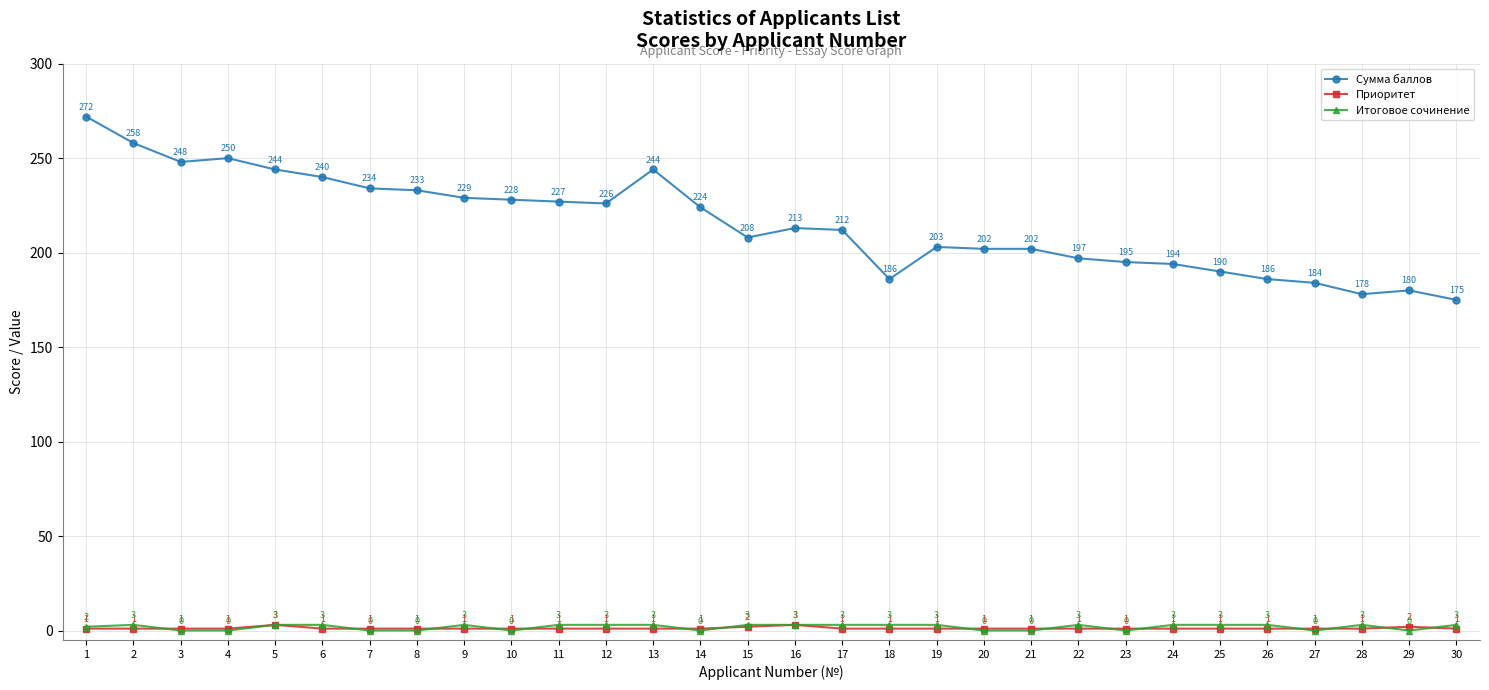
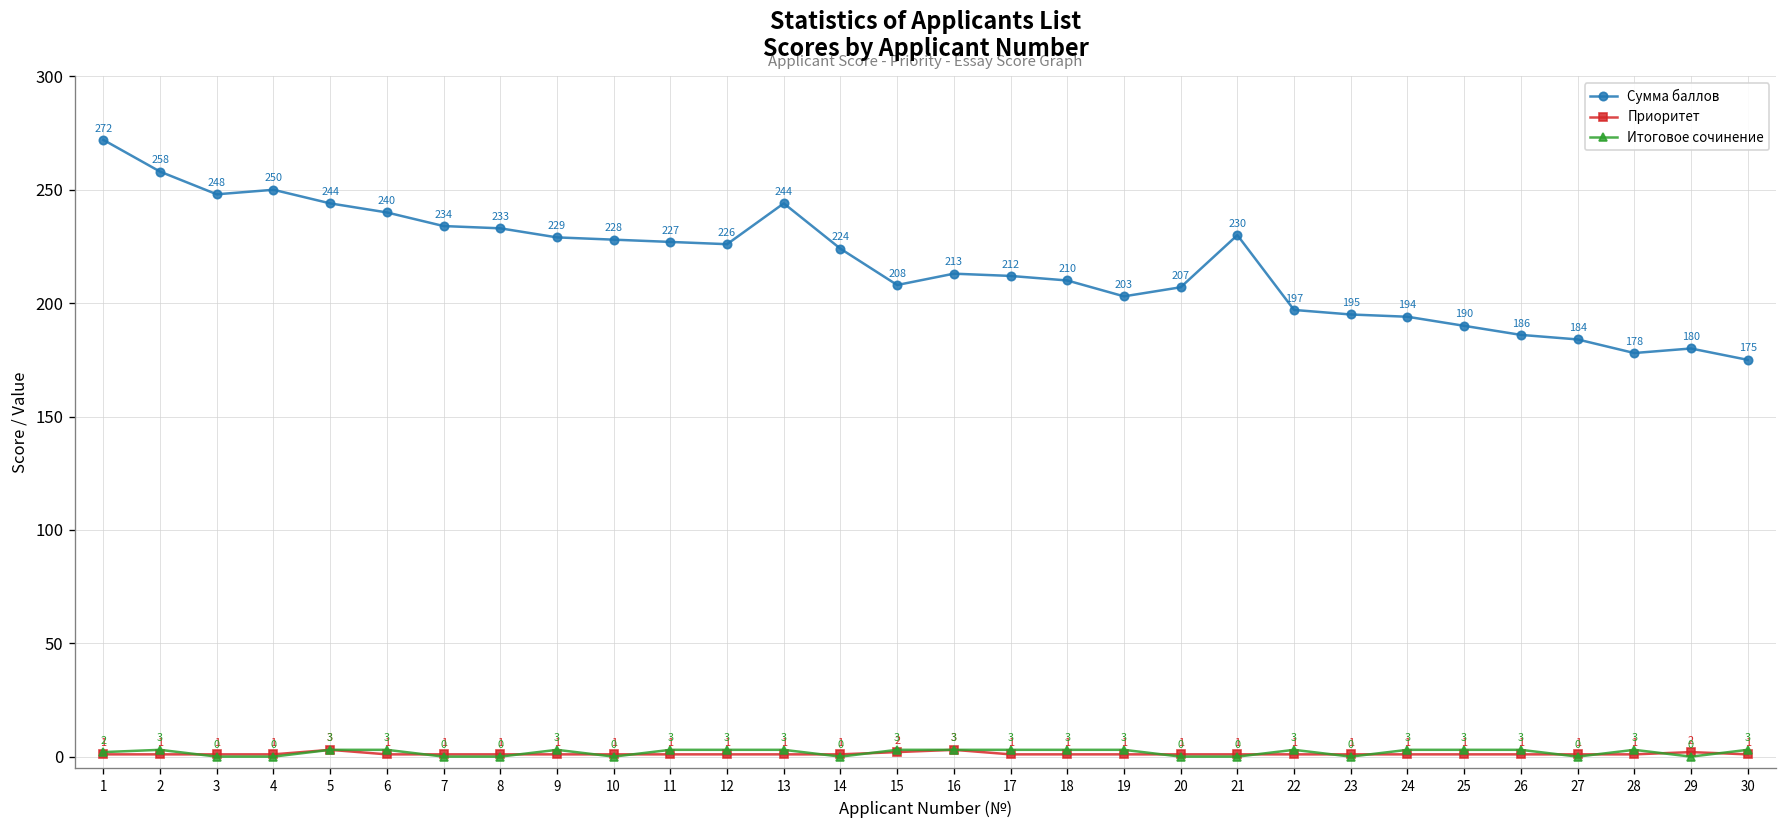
  {
    "Сумма баллов": {
      "1": 272,
      "2": 258,
      "3": 248,
      "4": 250,
      "5": 244,
      "6": 240,
      "7": 234,
      "8": 233,
      "9": 229,
      "10": 228,
      "11": 227,
      "12": 226,
      "13": 244,
      "14": 224,
      "15": 208,
      "16": 213,
      "17": 212,
-     "18": 186,
+     "18": 210,
      "19": 203,
-     "20": 202,
-     "21": 202,
+     "20": 207,
+     "21": 230,
      "22": 197,
      "23": 195,
      "24": 194,
      "25": 190,
      "26": 186,
      "27": 184,
      "28": 178,
      "29": 180,
      "30": 175
    }
  }
